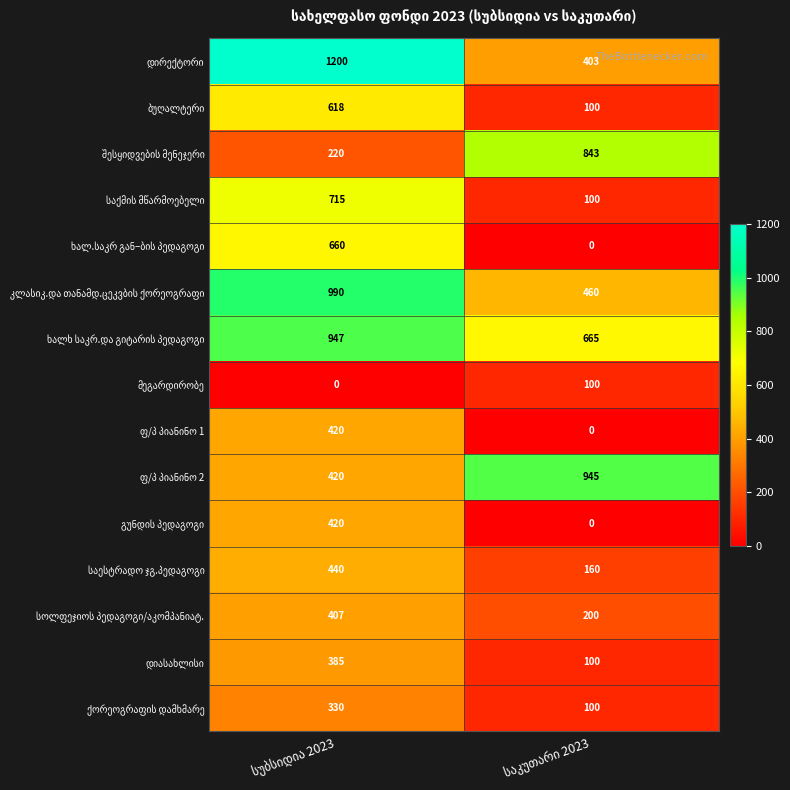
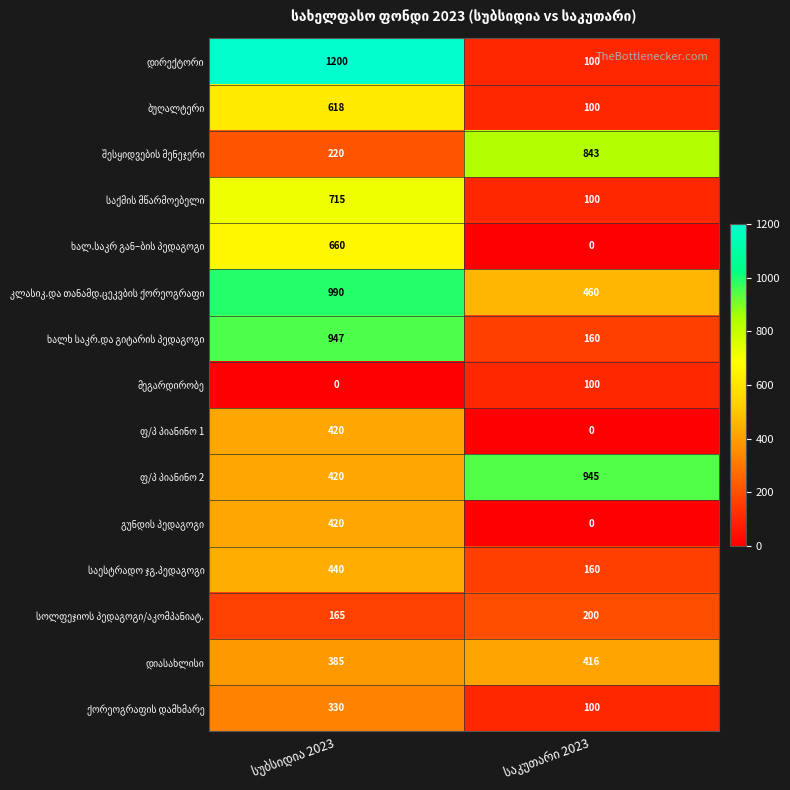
  {
    "დირექტორი": {
      "სუბსიდია 2023": 1200,
-     "საკუთარი 2023": 403
+     "საკუთარი 2023": 100
    },
    "ბუღალტერი": {
      "სუბსიდია 2023": 618,
      "საკუთარი 2023": 100
    },
    "შესყიდვების მენეჯერი": {
      "სუბსიდია 2023": 220,
      "საკუთარი 2023": 843
    },
    "საქმის მწარმოებელი": {
      "სუბსიდია 2023": 715,
      "საკუთარი 2023": 100
    },
    "ხალ.საკრ გან–ბის პედაგოგი": {
      "სუბსიდია 2023": 660,
      "საკუთარი 2023": 0
    },
    "კლასიკ.და თანამდ.ცეკვბის ქორეოგრაფი": {
      "სუბსიდია 2023": 990,
      "საკუთარი 2023": 460
    },
    "ხალხ საკრ.და გიტარის პედაგოგი": {
      "სუბსიდია 2023": 947,
-     "საკუთარი 2023": 665
+     "საკუთარი 2023": 160
    },
    "მეგარდირობე": {
      "სუბსიდია 2023": 0,
      "საკუთარი 2023": 100
    },
    "ფ/პ პიანინო 1": {
      "სუბსიდია 2023": 420,
      "საკუთარი 2023": 0
    },
    "ფ/პ პიანინო 2": {
      "სუბსიდია 2023": 420,
      "საკუთარი 2023": 945
    },
    "გუნდის პედაგოგი": {
      "სუბსიდია 2023": 420,
      "საკუთარი 2023": 0
    },
    "საესტრადო ჯგ.პედაგოგი": {
      "სუბსიდია 2023": 440,
      "საკუთარი 2023": 160
    },
    "სოლფეჯიოს პედაგოგი/აკომპანიატ.": {
-     "სუბსიდია 2023": 407,
+     "სუბსიდია 2023": 165,
      "საკუთარი 2023": 200
    },
    "დიასახლისი": {
      "სუბსიდია 2023": 385,
-     "საკუთარი 2023": 100
+     "საკუთარი 2023": 416
    },
    "ქორეოგრაფის დამხმარე": {
      "სუბსიდია 2023": 330,
      "საკუთარი 2023": 100
    }
  }
